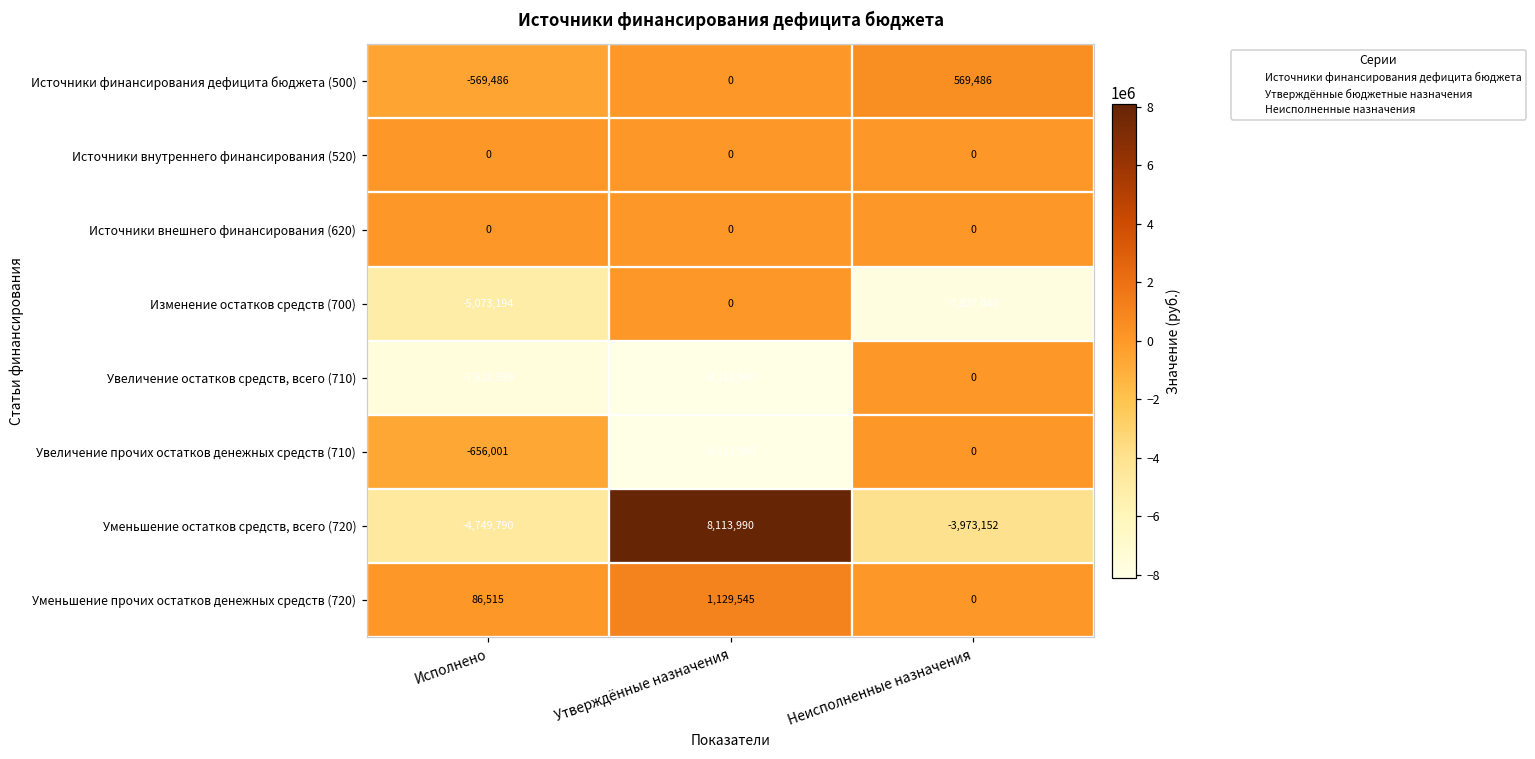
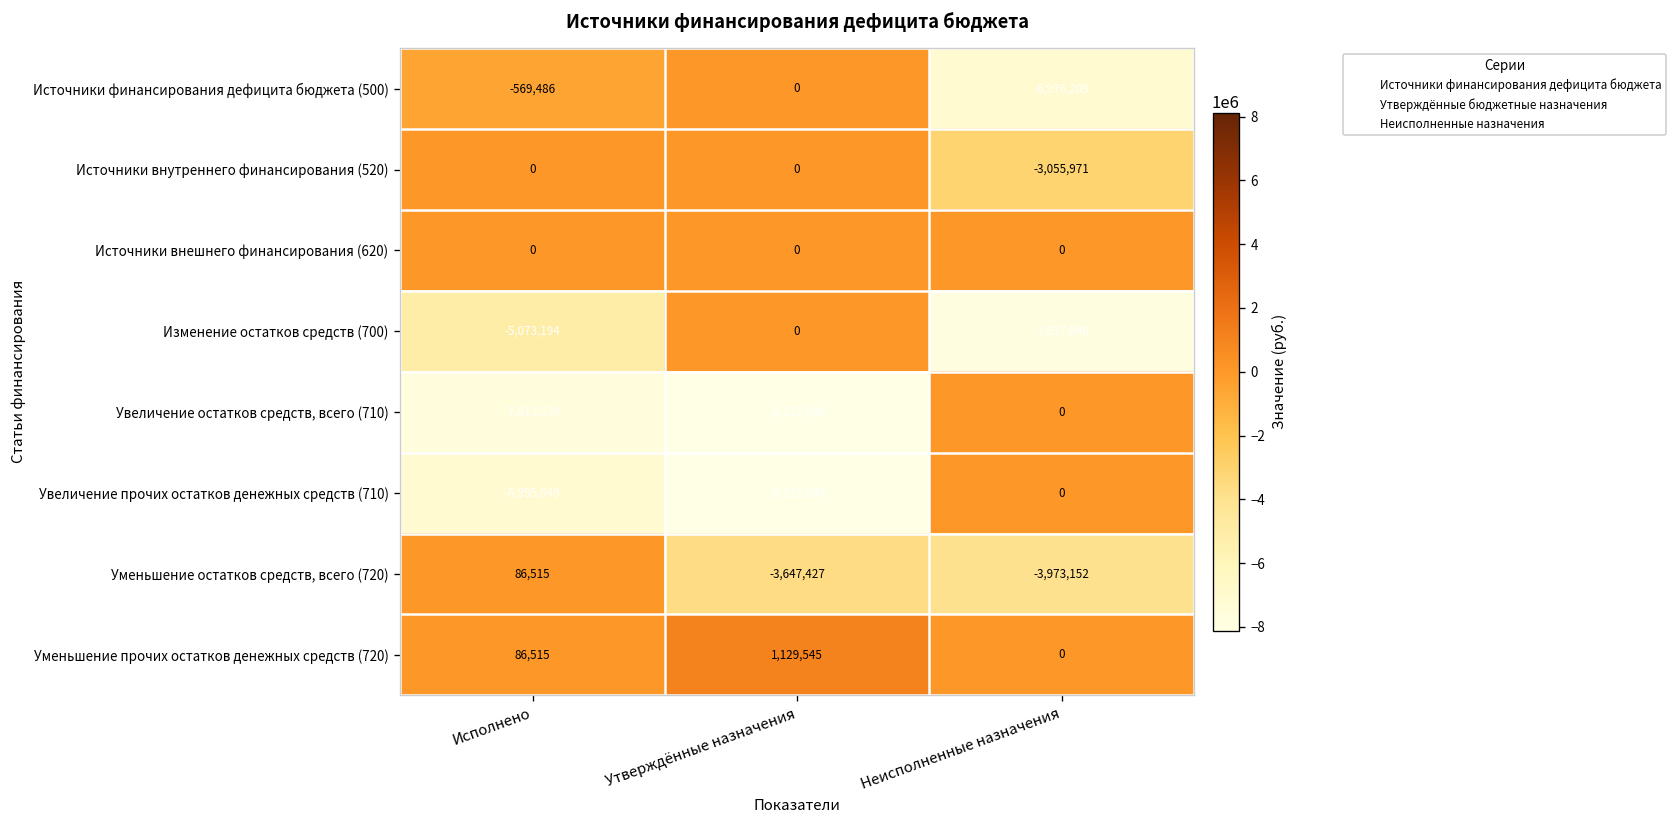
  {
    "Источники финансирования дефицита бюджета (500)": {
      "Исполнено": "-569,486",
      "Утверждённые назначения": "0",
-     "Неисполненные назначения": "569,486"
+     "Неисполненные назначения": "-6,976,209"
    },
    "Источники внутреннего финансирования (520)": {
      "Исполнено": "0",
      "Утверждённые назначения": "0",
-     "Неисполненные назначения": "0"
+     "Неисполненные назначения": "-3,055,971"
    },
    "Источники внешнего финансирования (620)": {
      "Исполнено": "0",
      "Утверждённые назначения": "0",
      "Неисполненные назначения": "0"
    },
    "Изменение остатков средств (700)": {
      "Исполнено": "-5,073,194",
      "Утверждённые назначения": "0"
    },
    "Увеличение остатков средств, всего (710)": {
      "Неисполненные назначения": "0"
    },
    "Увеличение прочих остатков денежных средств (710)": {
-     "Исполнено": "-656,001",
+     "Исполнено": "-6,995,849",
      "Неисполненные назначения": "0"
    },
    "Уменьшение остатков средств, всего (720)": {
-     "Исполнено": "-4,749,790",
-     "Утверждённые назначения": "8,113,990",
+     "Исполнено": "86,515",
+     "Утверждённые назначения": "-3,647,427",
      "Неисполненные назначения": "-3,973,152"
    },
    "Уменьшение прочих остатков денежных средств (720)": {
      "Исполнено": "86,515",
      "Утверждённые назначения": "1,129,545",
      "Неисполненные назначения": "0"
    }
  }
